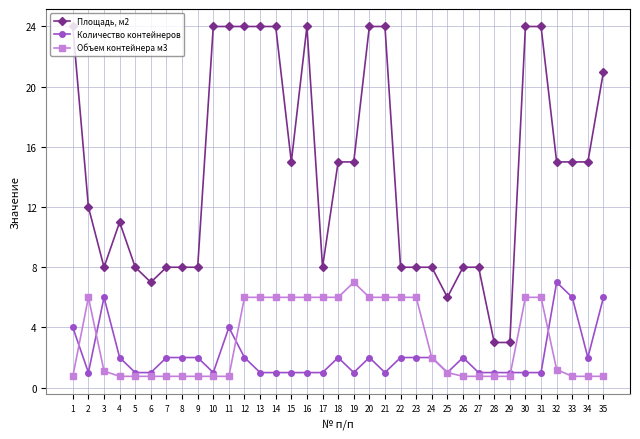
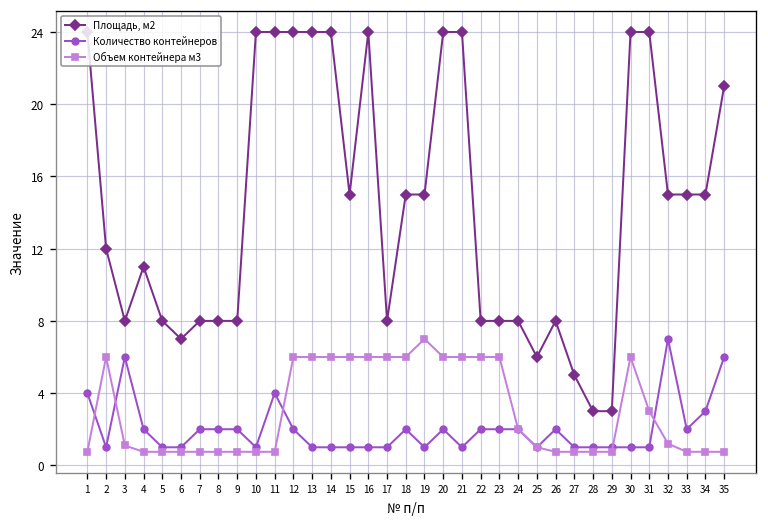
  {
    "Площадь, м2": {
      "2": 12,
      "3": 8,
      "4": 11,
      "5": 8,
      "6": 7,
      "7": 8,
      "8": 8,
      "9": 8,
      "10": 24,
      "11": 24,
      "12": 24,
      "13": 24,
      "14": 24,
      "15": 15,
      "16": 24,
      "17": 8,
      "18": 15,
      "19": 15,
      "20": 24,
      "21": 24,
      "22": 8,
      "23": 8,
      "24": 8,
      "25": 6,
      "26": 8,
-     "27": 8,
+     "27": 5,
      "28": 3,
      "29": 3,
      "30": 24,
      "31": 24,
      "32": 15,
      "33": 15,
      "34": 15,
      "35": 21
    },
    "Количество контейнеров": {
      "1": 4,
      "2": 1,
      "3": 6,
      "4": 2,
      "5": 1,
      "6": 1,
      "7": 2,
      "8": 2,
      "9": 2,
      "10": 1,
      "11": 4,
      "12": 2,
      "13": 1,
      "14": 1,
      "15": 1,
      "16": 1,
      "17": 1,
      "18": 2,
      "19": 1,
      "20": 2,
      "21": 1,
      "22": 2,
      "23": 2,
      "26": 2,
      "27": 1,
      "28": 1,
      "29": 1,
      "30": 1,
      "31": 1,
      "32": 7,
-     "33": 6,
-     "34": 2,
+     "33": 2,
+     "34": 3,
      "35": 6
    },
    "Объем контейнера м3": {
      "1": 0.8,
      "2": 6,
      "3": 1,
      "4": 0.8,
      "5": 0.8,
      "6": 0.8,
      "7": 0.8,
      "8": 0.8,
      "9": 0.8,
      "10": 0.8,
      "11": 0.8,
      "12": 6,
      "13": 6,
      "14": 6,
      "15": 6,
      "16": 6,
      "17": 6,
      "18": 6,
      "19": 7,
      "20": 6,
      "21": 6,
      "22": 6,
      "23": 6,
      "26": 0.8,
      "27": 0.8,
      "28": 0.8,
      "29": 0.8,
      "30": 6,
-     "31": 6,
+     "31": 3,
      "32": 1.2,
      "33": 0.8,
      "34": 0.8,
      "35": 0.8
    }
  }
